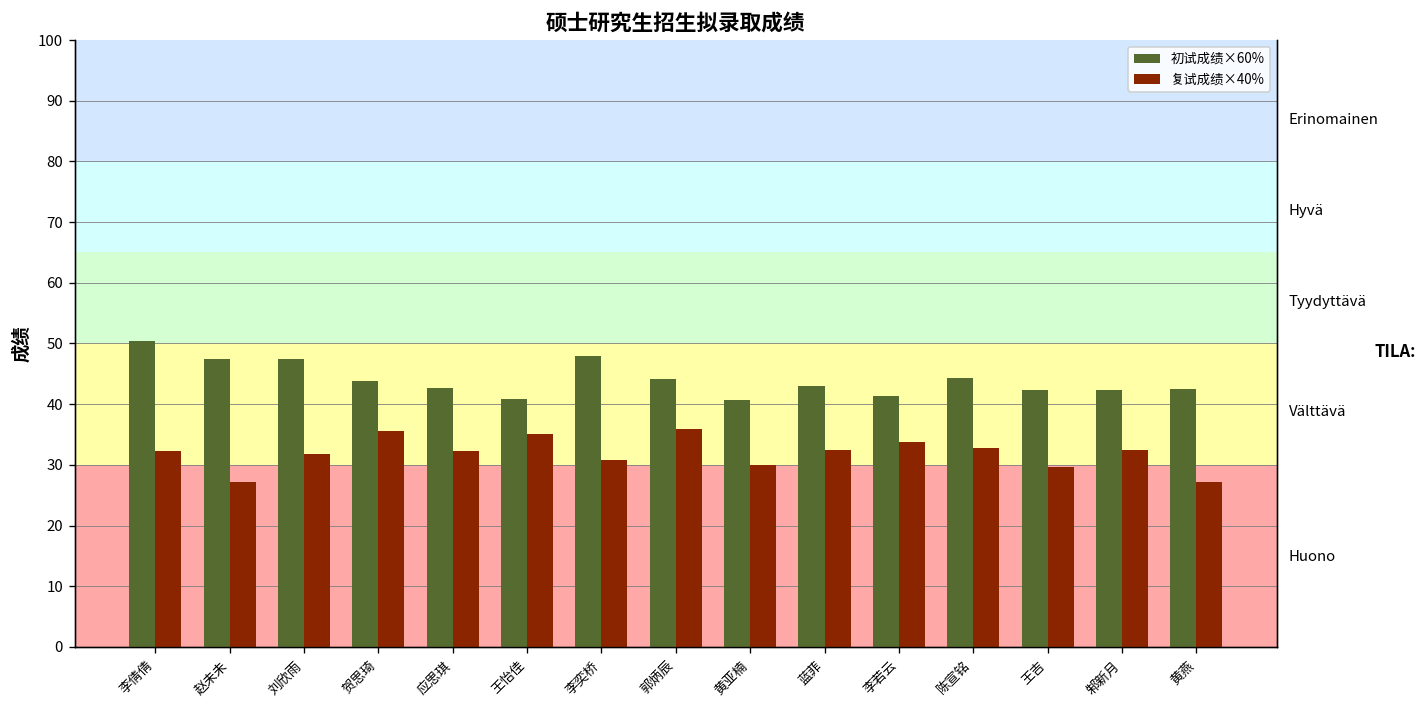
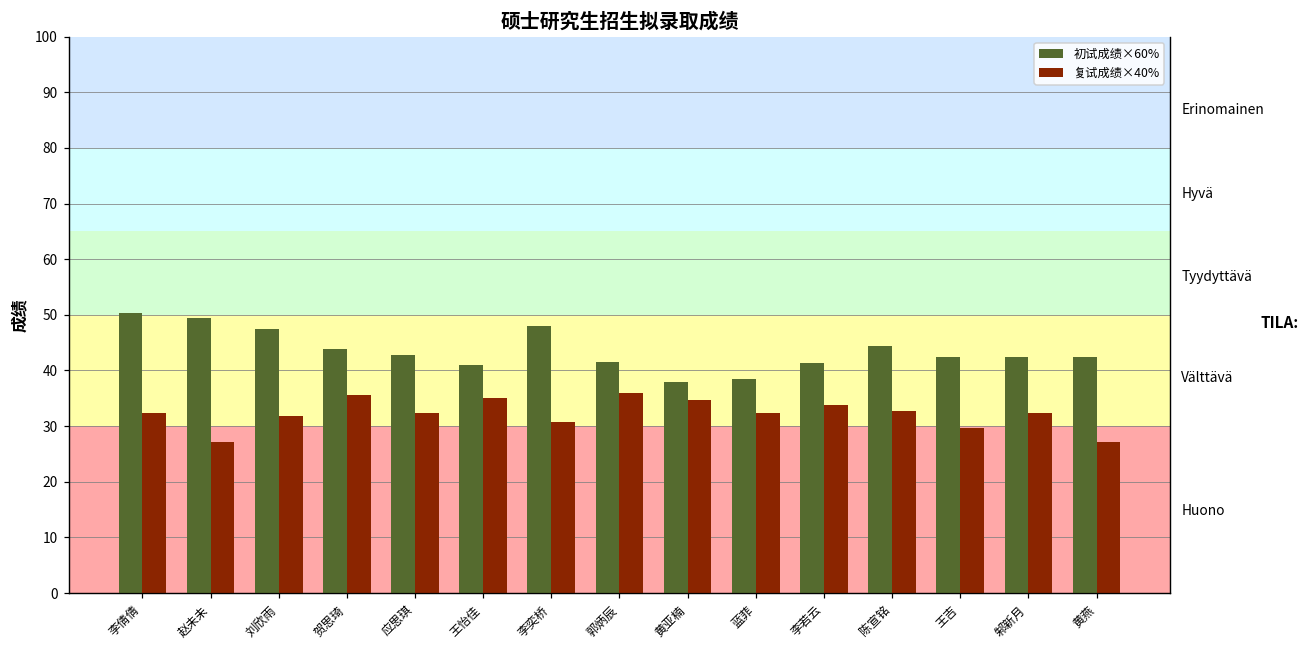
  {
    "初试成绩×60%": {
      "李倩倩": 50,
-     "赵未未": 48,
+     "赵未未": 49,
      "刘欣雨": 47,
      "贺思琦": 44,
      "应思琪": 43,
      "王怡佳": 41,
      "李奕桥": 48,
-     "郭炳辰": 44,
-     "黄亚楠": 41,
-     "蓝菲": 43,
+     "郭炳辰": 42,
+     "黄亚楠": 38,
+     "蓝菲": 38,
      "李若云": 41,
      "陈宣铭": 44,
      "王吉": 42,
      "邾新月": 42,
      "黄燕": 42
    },
    "复试成绩×40%": {
      "李倩倩": 32,
      "赵未未": 27,
      "刘欣雨": 32,
      "贺思琦": 36,
      "应思琪": 32,
      "王怡佳": 35,
      "李奕桥": 31,
      "郭炳辰": 36,
-     "黄亚楠": 30,
+     "黄亚楠": 35,
      "蓝菲": 32,
      "李若云": 34,
      "陈宣铭": 33,
      "王吉": 30,
      "邾新月": 32,
      "黄燕": 27
    }
  }
